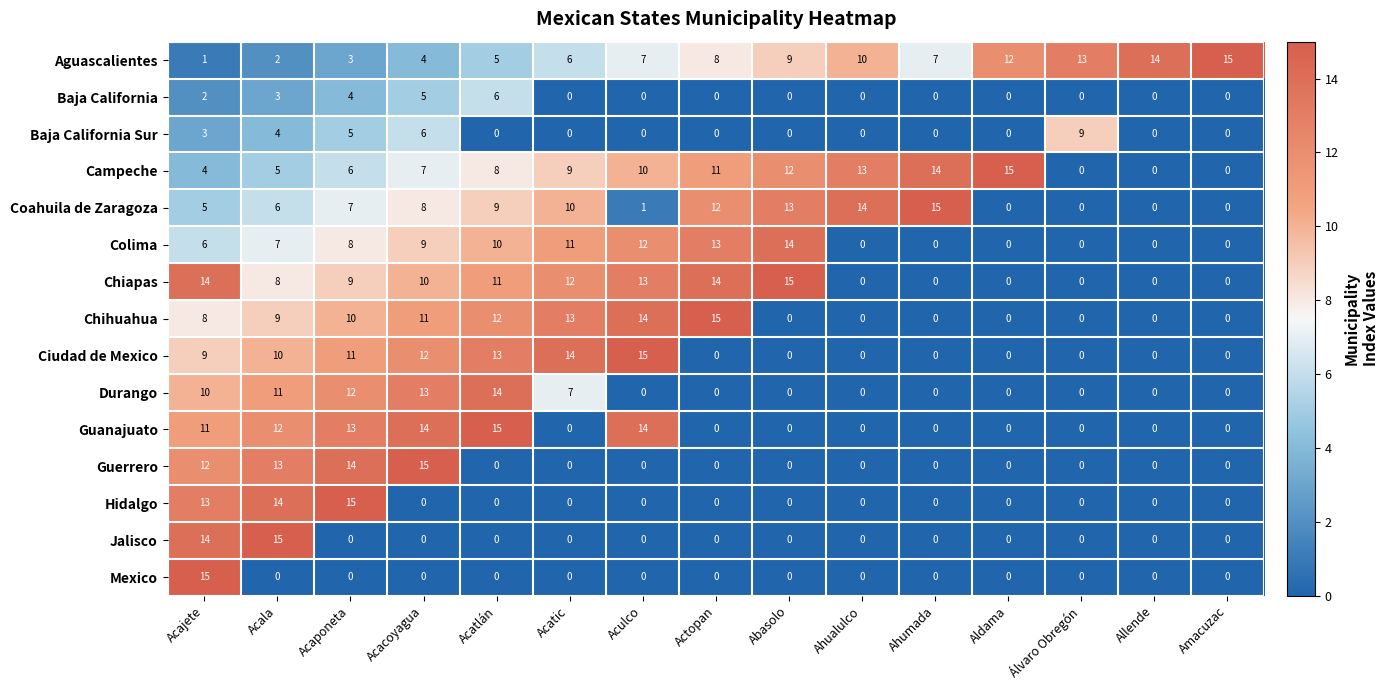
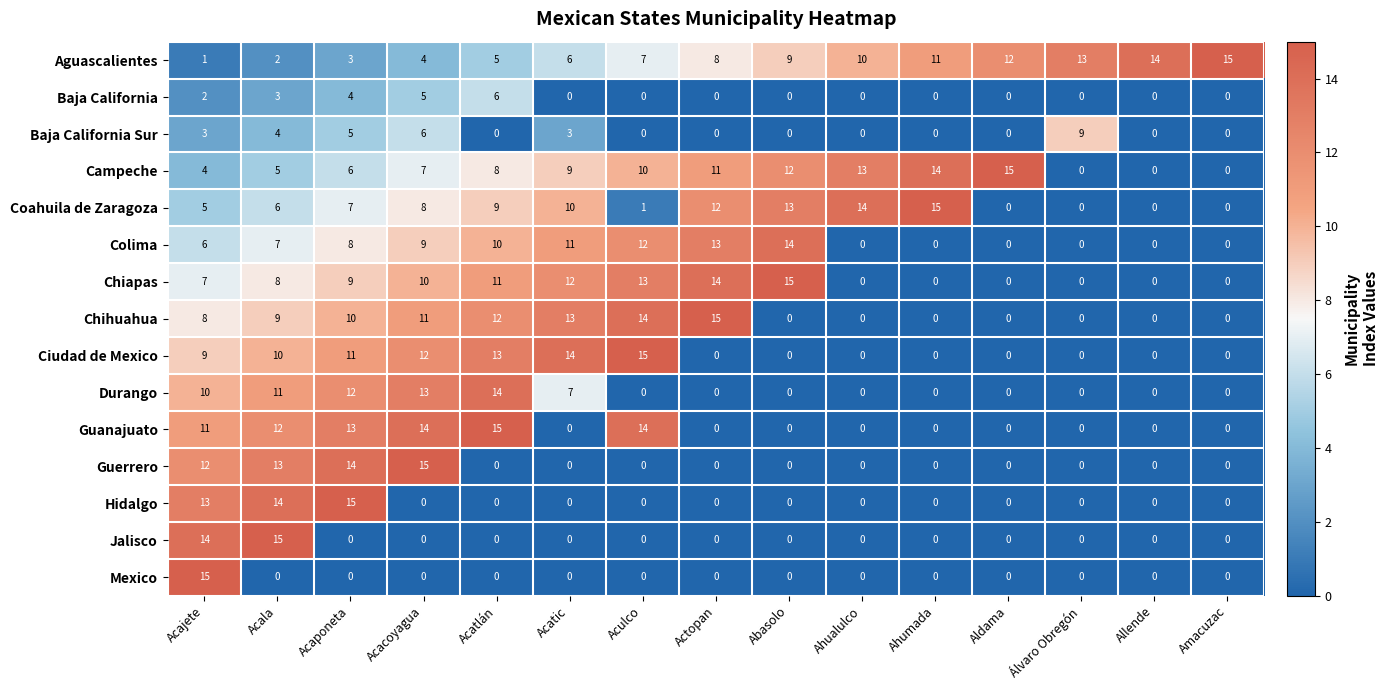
  {
    "Aguascalientes": {
      "Acajete": 1,
      "Acala": 2,
      "Acaponeta": 3,
      "Acacoyagua": 4,
      "Acatlán": 5,
      "Acatic": 6,
      "Aculco": 7,
      "Actopan": 8,
      "Abasolo": 9,
      "Ahualulco": 10,
-     "Ahumada": 7,
+     "Ahumada": 11,
      "Aldama": 12,
      "Álvaro Obregón": 13,
      "Allende": 14,
      "Amacuzac": 15
    },
    "Baja California Sur": {
      "Acajete": 3,
      "Acala": 4,
      "Acaponeta": 5,
      "Acacoyagua": 6,
      "Acatlán": 0,
-     "Acatic": 0,
+     "Acatic": 3,
      "Aculco": 0,
      "Actopan": 0,
      "Abasolo": 0,
      "Ahualulco": 0,
      "Ahumada": 0,
      "Aldama": 0,
      "Álvaro Obregón": 9,
      "Allende": 0,
      "Amacuzac": 0
    },
    "Chiapas": {
-     "Acajete": 14,
+     "Acajete": 7,
      "Acala": 8,
      "Acaponeta": 9,
      "Acacoyagua": 10,
      "Acatlán": 11,
      "Acatic": 12,
      "Aculco": 13,
      "Actopan": 14,
      "Abasolo": 15,
      "Ahualulco": 0,
      "Ahumada": 0,
      "Aldama": 0,
      "Álvaro Obregón": 0,
      "Allende": 0,
      "Amacuzac": 0
    }
  }
